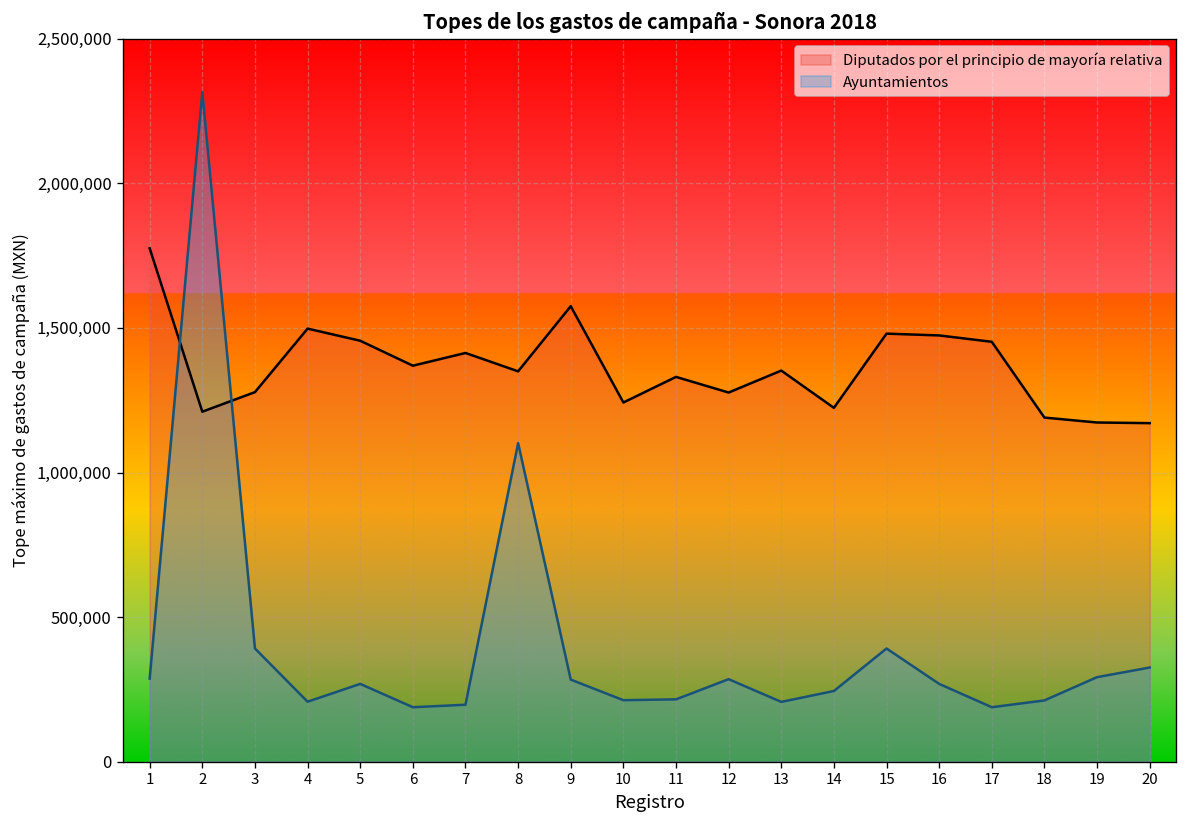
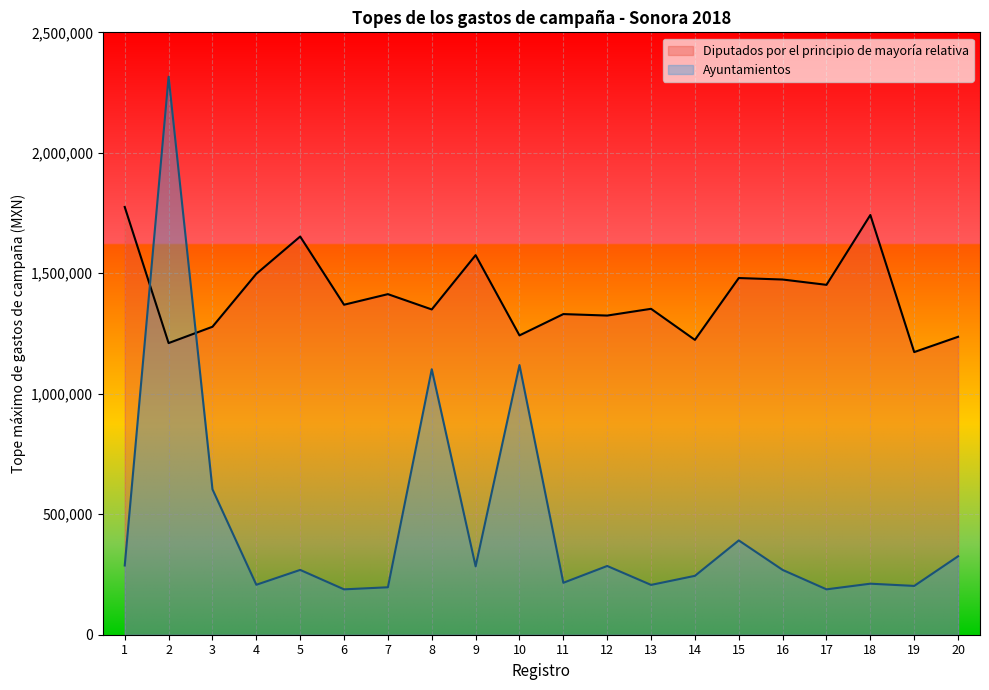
  {
    "Diputados por el principio de mayoría relativa": {
      "1": "1,780,000",
      "2": "1,210,000",
      "3": "1,280,000",
      "4": "1,500,000",
-     "5": "1,460,000",
+     "5": "1,650,000",
      "6": "1,370,000",
      "7": "1,410,000",
      "8": "1,350,000",
      "9": "1,580,000",
      "10": "1,240,000",
      "11": "1,330,000",
-     "12": "1,280,000",
+     "12": "1,320,000",
      "13": "1,350,000",
      "14": "1,220,000",
      "15": "1,480,000",
      "16": "1,470,000",
      "17": "1,450,000",
-     "18": "1,190,000",
+     "18": "1,740,000",
      "19": "1,170,000",
-     "20": "1,170,000"
+     "20": "1,240,000"
    },
    "Ayuntamientos": {
      "1": "290,000",
      "2": "2,320,000",
-     "3": "390,000",
+     "3": "600,000",
      "4": "210,000",
      "5": "270,000",
      "6": "190,000",
      "7": "200,000",
      "8": "1,100,000",
      "9": "280,000",
-     "10": "210,000",
+     "10": "1,120,000",
      "11": "220,000",
      "12": "290,000",
      "13": "210,000",
      "14": "240,000",
      "15": "390,000",
      "16": "270,000",
      "17": "190,000",
      "18": "210,000",
-     "19": "290,000",
+     "19": "200,000",
      "20": "330,000"
    }
  }
